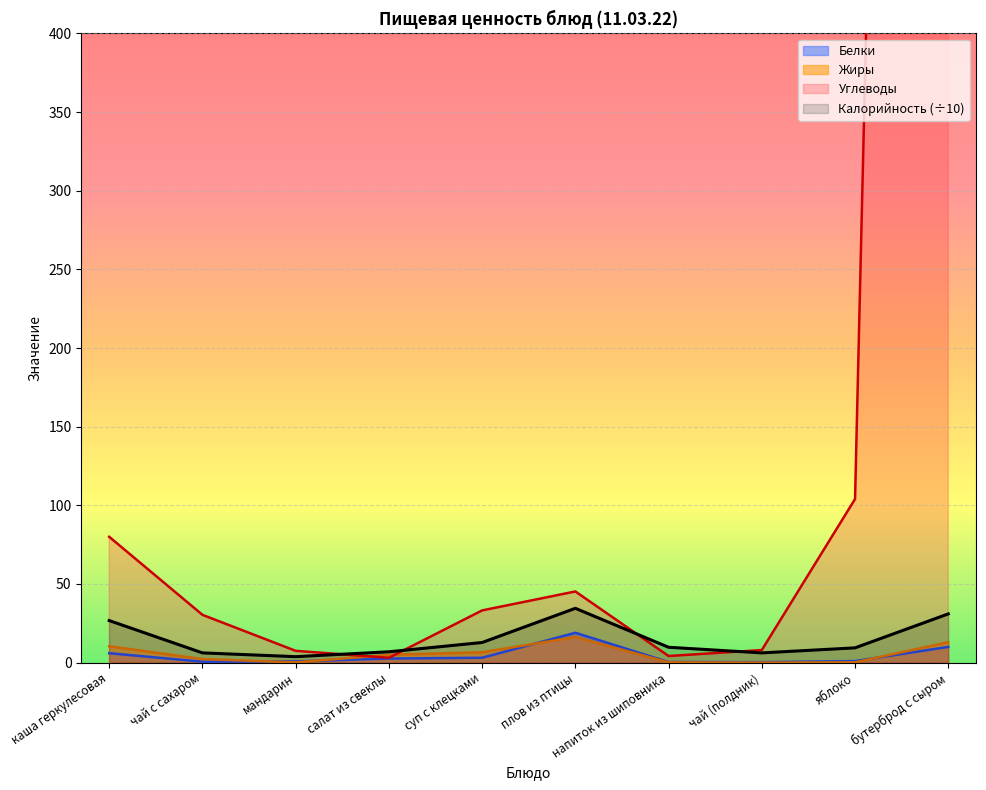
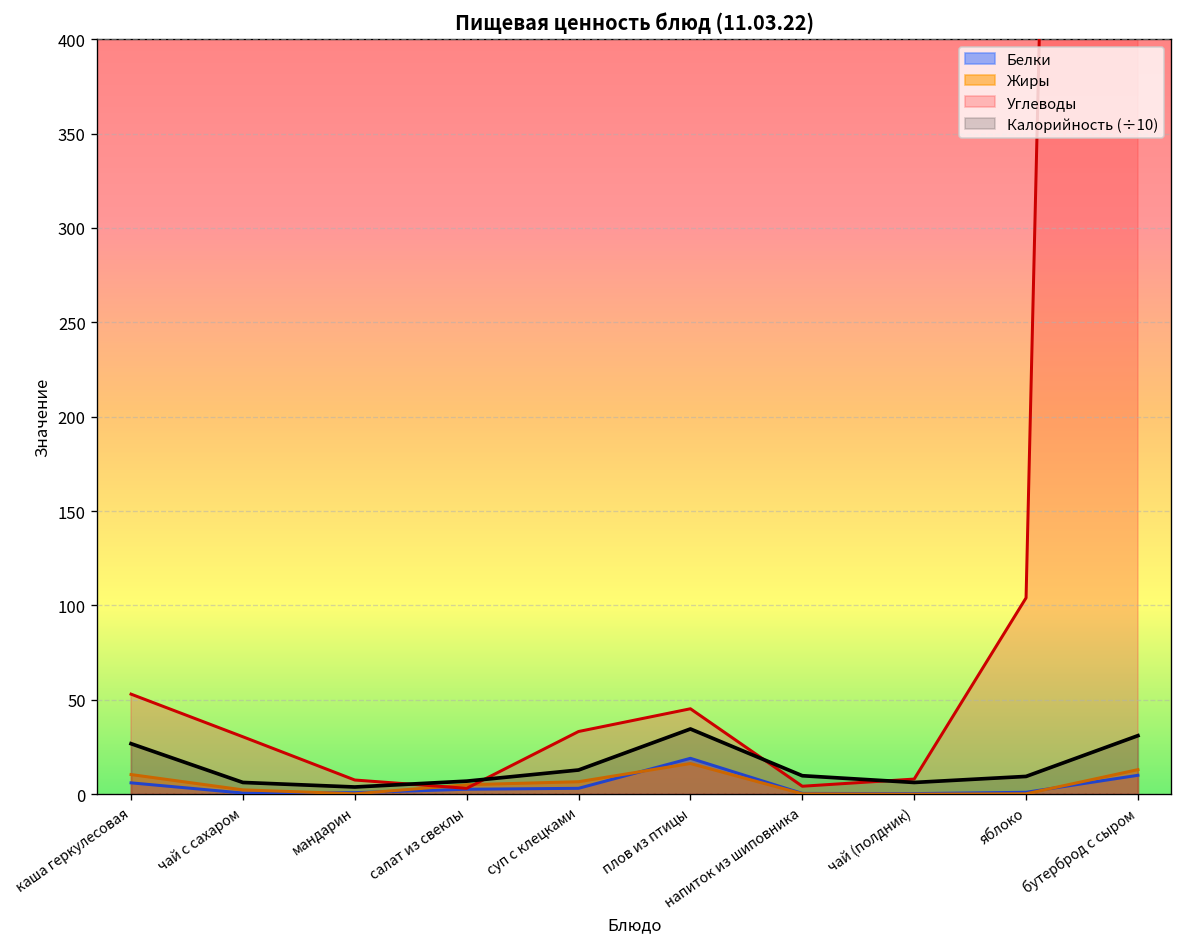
  {
    "Белки": {
      "каша геркулесовая": 6,
      "чай с сахаром": 1,
      "суп с клецками": 3,
      "плов из птицы": 19,
      "бутерброд с сыром": 10
    },
    "Жиры": {
      "каша геркулесовая": 10,
      "чай с сахаром": 2,
      "салат из свеклы": 5,
      "суп с клецками": 7,
      "плов из птицы": 16,
      "бутерброд с сыром": 13
    },
    "Углеводы": {
-     "каша геркулесовая": 80,
+     "каша геркулесовая": 53,
      "чай с сахаром": 30,
      "мандарин": 8,
      "суп с клецками": 33,
      "плов из птицы": 45,
      "напиток из шиповника": 4,
      "чай (полдник)": 8,
      "яблоко": 104
    },
    "Калорийность (÷10)": {
      "каша геркулесовая": 27,
      "чай с сахаром": 6,
      "мандарин": 4,
      "салат из свеклы": 7,
      "суп с клецками": 13,
      "плов из птицы": 35,
      "напиток из шиповника": 10,
      "чай (полдник)": 6,
      "яблоко": 9,
      "бутерброд с сыром": 31
    }
  }
